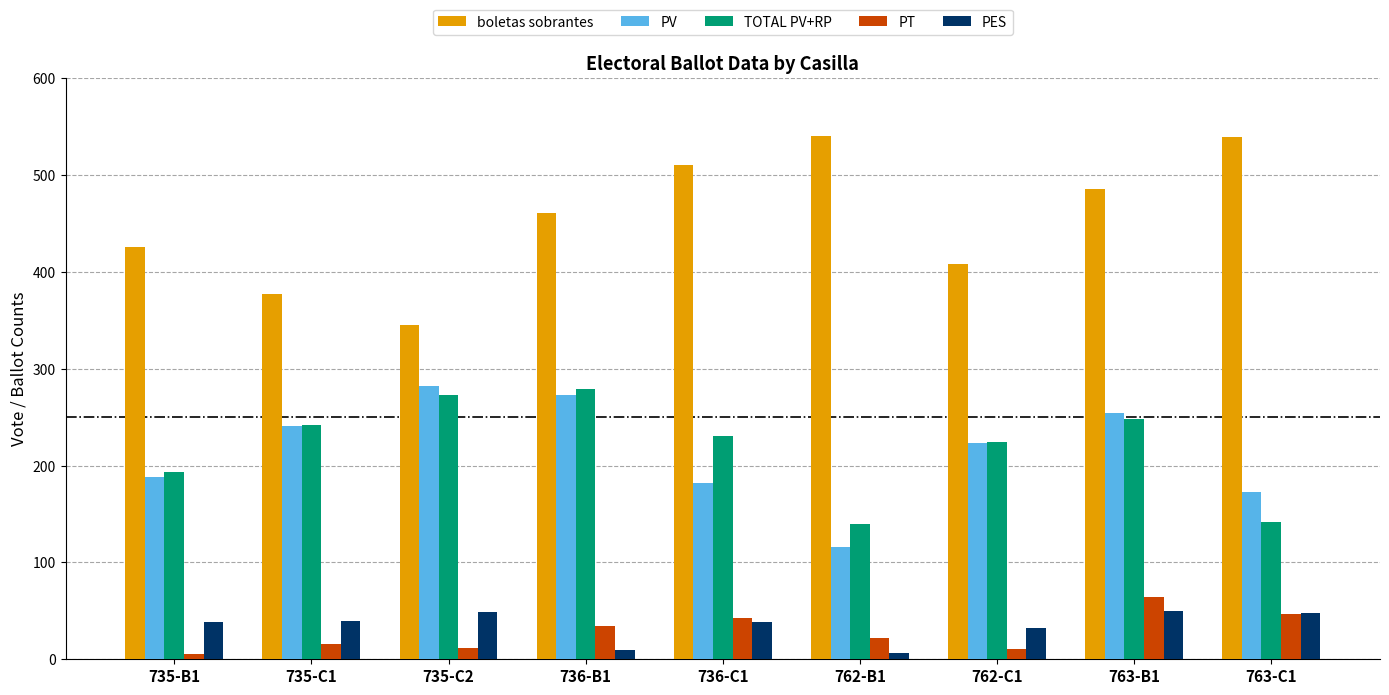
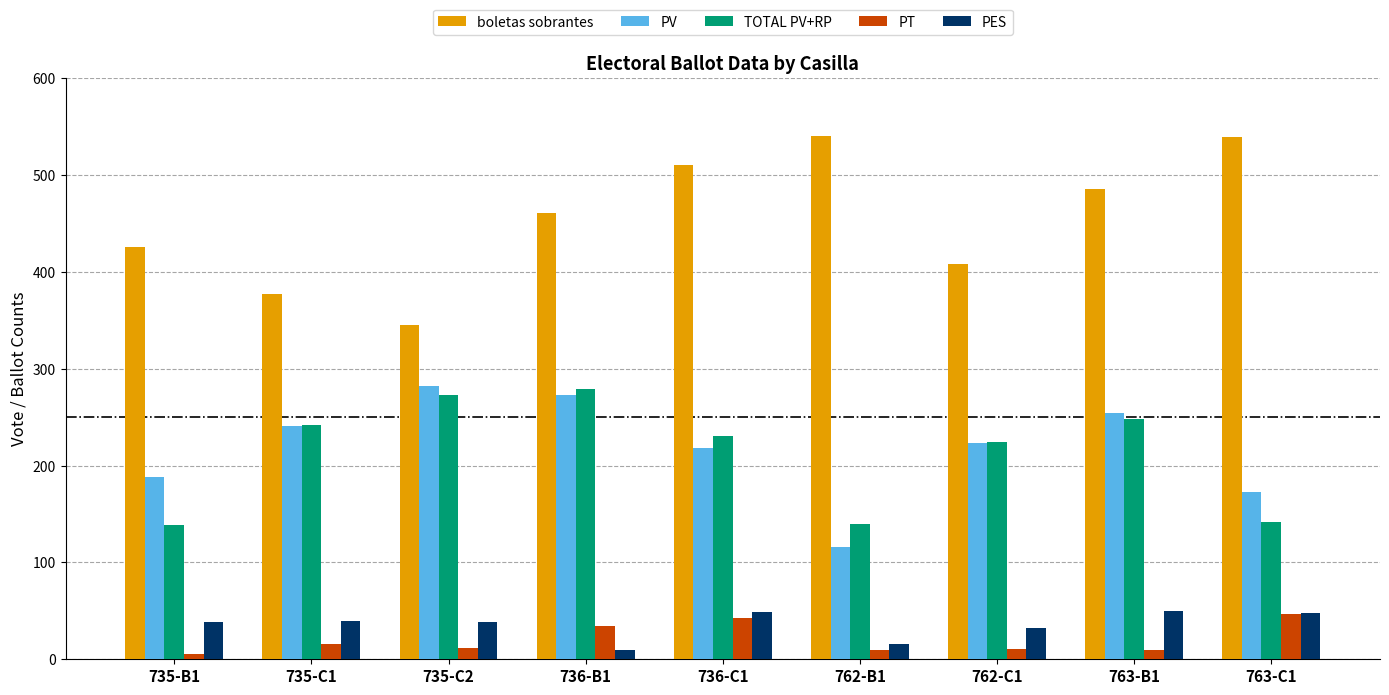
  {
    "boletas sobrantes": {
      "735-B1": 430,
      "735-C1": 380,
      "735-C2": 350,
      "736-B1": 460,
      "736-C1": 510,
      "762-B1": 540,
      "762-C1": 410,
      "763-B1": 490,
      "763-C1": 540
    },
    "PV": {
      "735-B1": 190,
      "735-C1": 240,
      "735-C2": 280,
      "736-B1": 270,
-     "736-C1": 180,
+     "736-C1": 220,
      "762-B1": 120,
      "762-C1": 220,
      "763-B1": 250,
      "763-C1": 170
    },
    "TOTAL PV+RP": {
-     "735-B1": 190,
+     "735-B1": 140,
      "735-C1": 240,
      "735-C2": 270,
      "736-B1": 280,
      "736-C1": 230,
      "762-B1": 140,
      "762-C1": 220,
      "763-B1": 250,
      "763-C1": 140
    },
    "PT": {
      "735-B1": 10,
      "735-C1": 20,
      "735-C2": 10,
      "736-B1": 30,
      "736-C1": 40,
-     "762-B1": 20,
+     "762-B1": 10,
      "762-C1": 10,
-     "763-B1": 60,
+     "763-B1": 10,
      "763-C1": 50
    },
    "PES": {
      "735-B1": 40,
      "735-C1": 40,
-     "735-C2": 50,
+     "735-C2": 40,
      "736-B1": 10,
-     "736-C1": 40,
-     "762-B1": 10,
+     "736-C1": 50,
+     "762-B1": 20,
      "762-C1": 30,
      "763-B1": 50,
      "763-C1": 50
    }
  }
